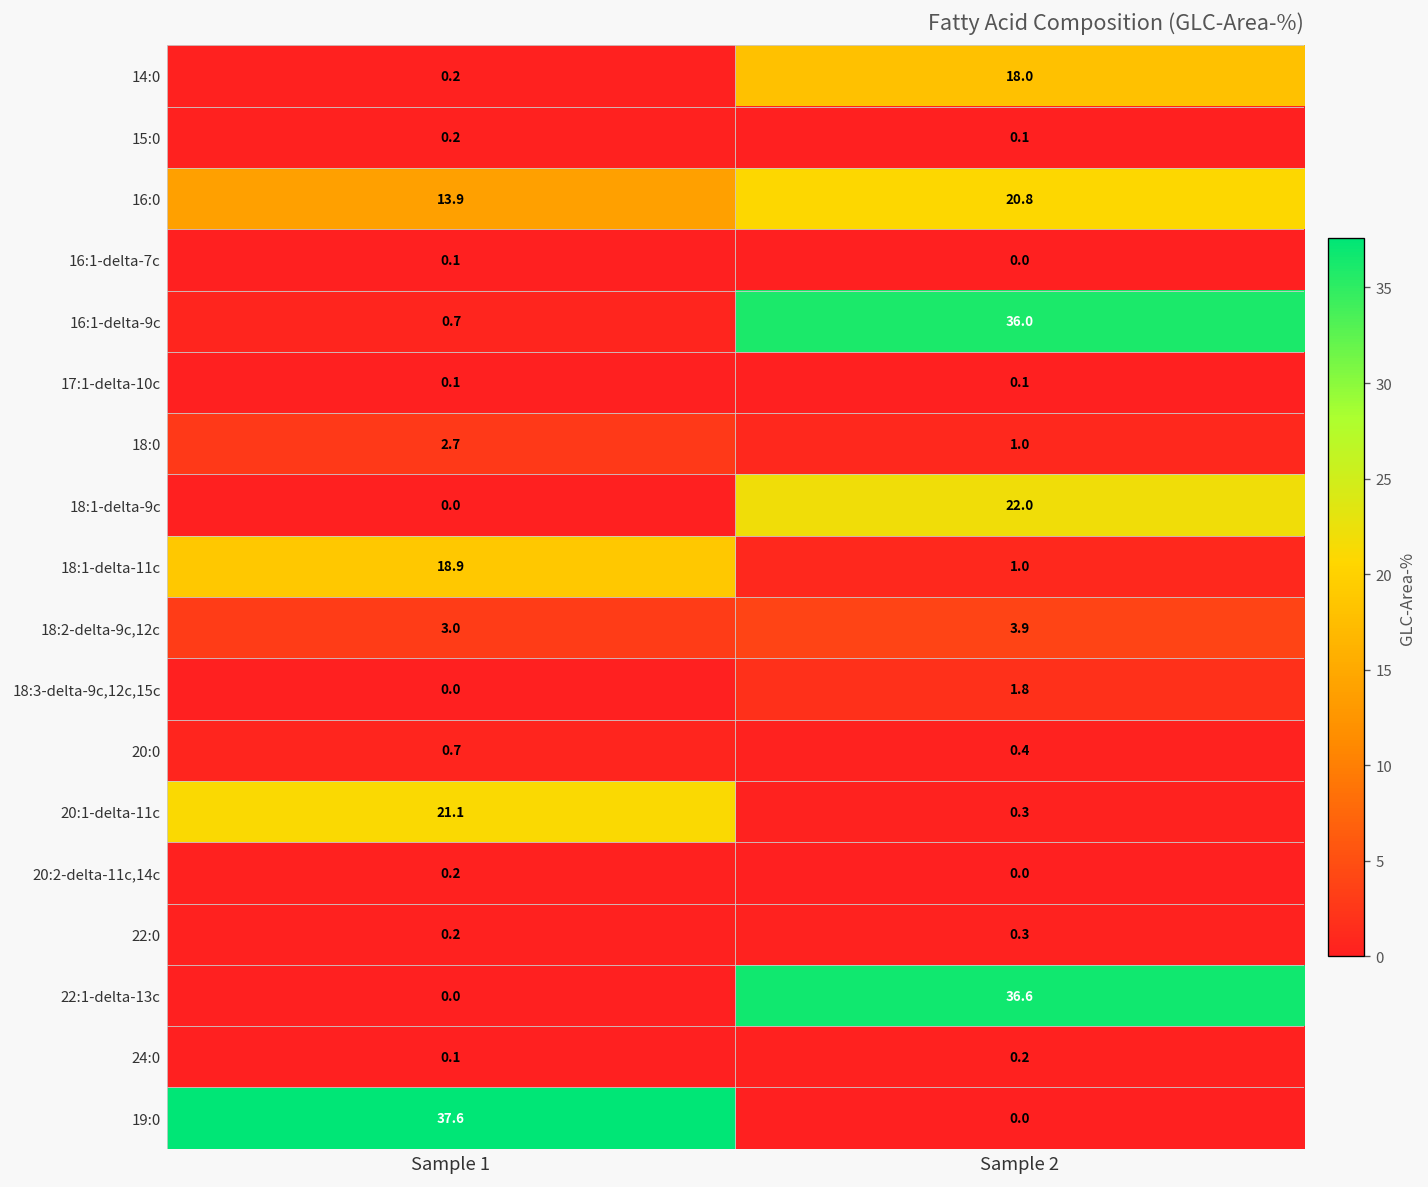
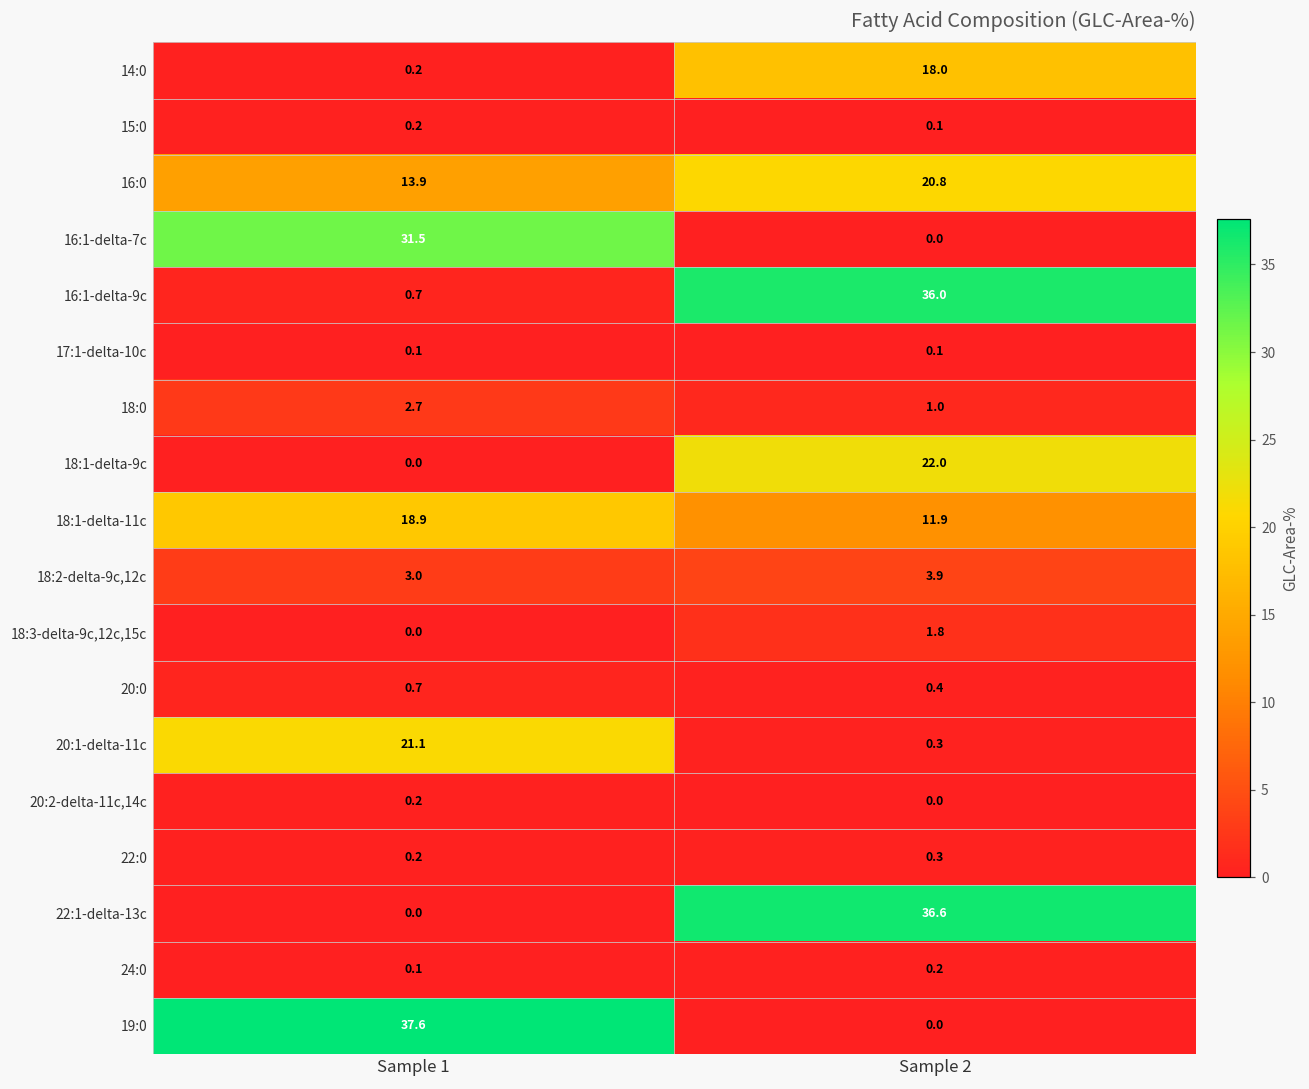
  {
    "14:0": {
      "Sample 1": 0.2,
      "Sample 2": 18.0
    },
    "15:0": {
      "Sample 1": 0.2,
      "Sample 2": 0.1
    },
    "16:0": {
      "Sample 1": 13.9,
      "Sample 2": 20.8
    },
    "16:1-delta-7c": {
-     "Sample 1": 0.1,
+     "Sample 1": 31.5,
      "Sample 2": 0.0
    },
    "16:1-delta-9c": {
      "Sample 1": 0.7,
      "Sample 2": 36.0
    },
    "17:1-delta-10c": {
      "Sample 1": 0.1,
      "Sample 2": 0.1
    },
    "18:0": {
      "Sample 1": 2.7,
      "Sample 2": 1.0
    },
    "18:1-delta-9c": {
      "Sample 1": 0.0,
      "Sample 2": 22.0
    },
    "18:1-delta-11c": {
      "Sample 1": 18.9,
-     "Sample 2": 1.0
+     "Sample 2": 11.9
    },
    "18:2-delta-9c,12c": {
      "Sample 1": 3.0,
      "Sample 2": 3.9
    },
    "18:3-delta-9c,12c,15c": {
      "Sample 1": 0.0,
      "Sample 2": 1.8
    },
    "20:0": {
      "Sample 1": 0.7,
      "Sample 2": 0.4
    },
    "20:1-delta-11c": {
      "Sample 1": 21.1,
      "Sample 2": 0.3
    },
    "20:2-delta-11c,14c": {
      "Sample 1": 0.2,
      "Sample 2": 0.0
    },
    "22:0": {
      "Sample 1": 0.2,
      "Sample 2": 0.3
    },
    "22:1-delta-13c": {
      "Sample 1": 0.0,
      "Sample 2": 36.6
    },
    "24:0": {
      "Sample 1": 0.1,
      "Sample 2": 0.2
    },
    "19:0": {
      "Sample 1": 37.6,
      "Sample 2": 0.0
    }
  }
